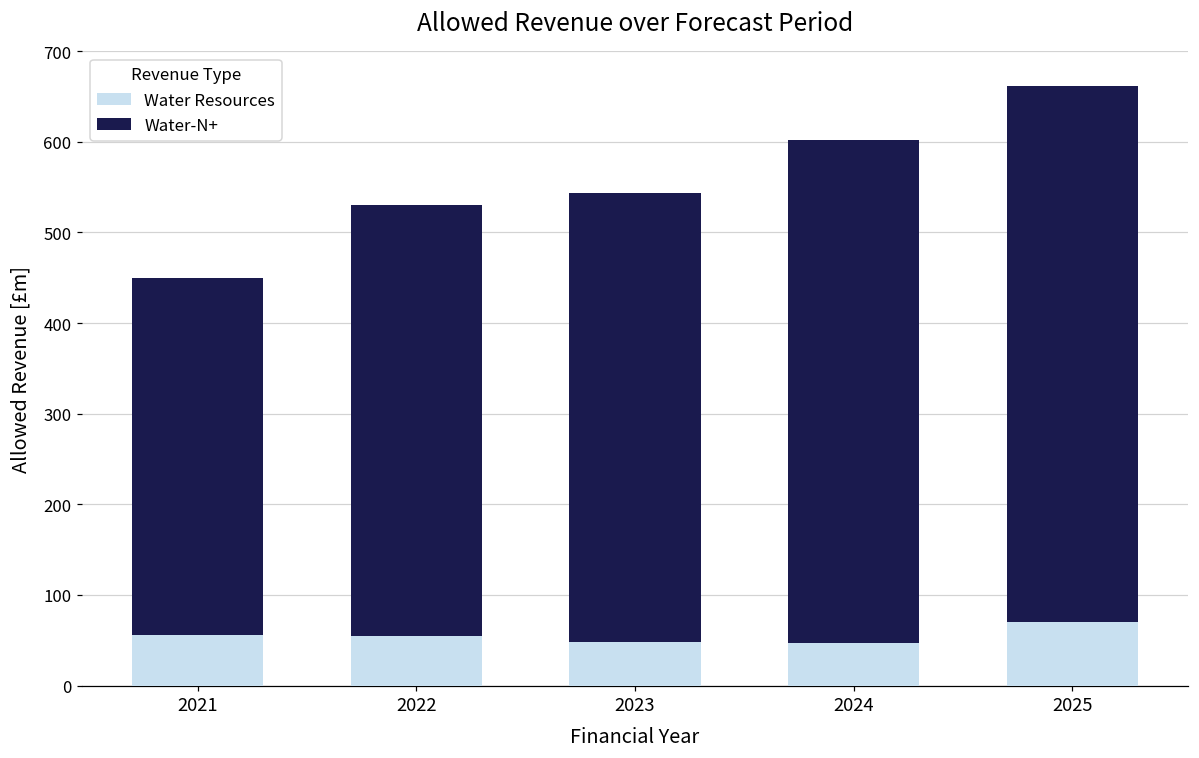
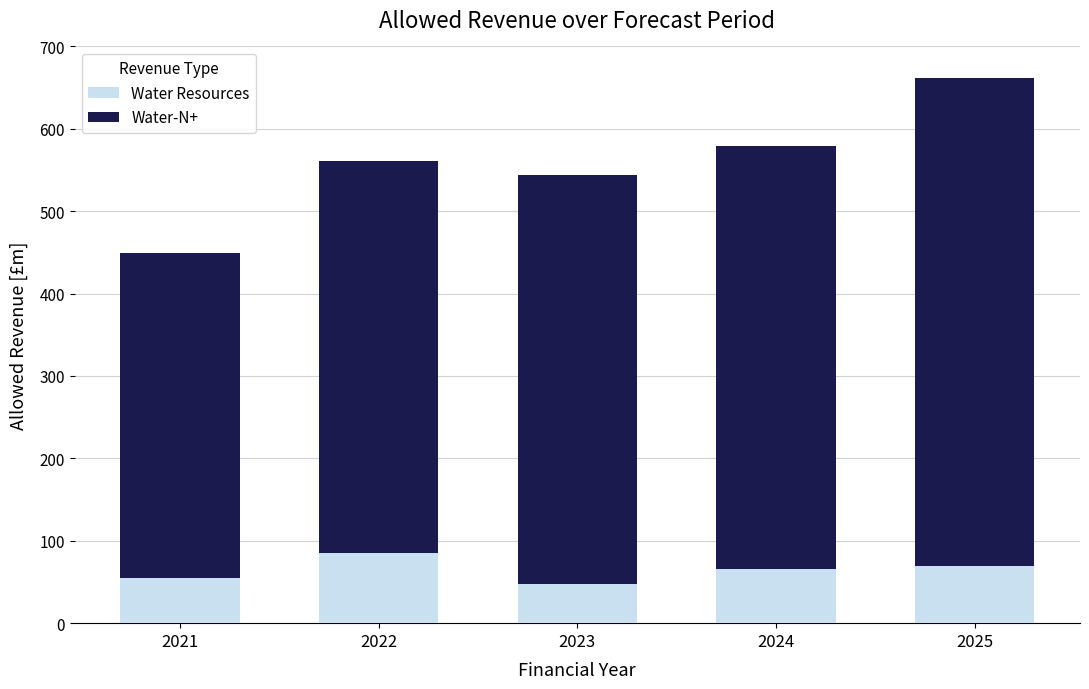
  {
    "Water Resources": {
      "2021": 60,
-     "2022": 50,
+     "2022": 90,
      "2023": 50,
-     "2024": 50,
+     "2024": 70,
      "2025": 70
    },
    "Water-N+": {
      "2021": 390,
      "2022": 480,
      "2023": 500,
-     "2024": 560,
+     "2024": 510,
      "2025": 590
    }
  }
